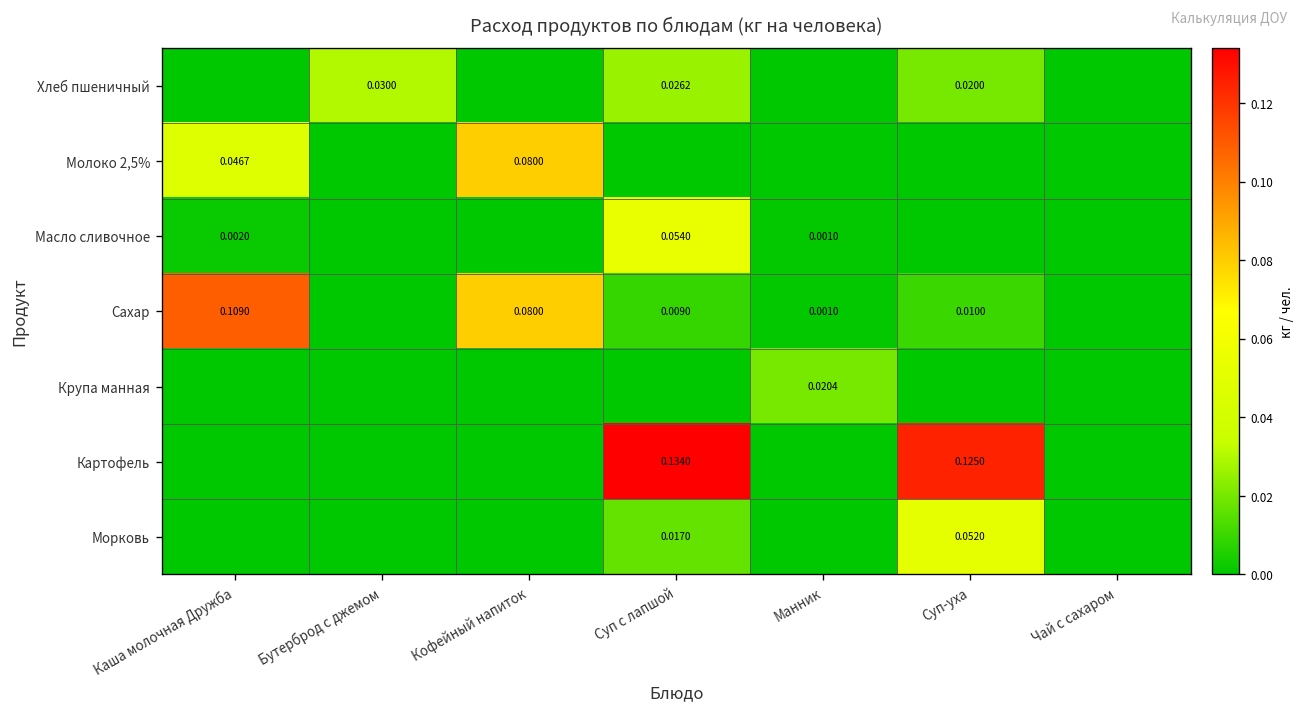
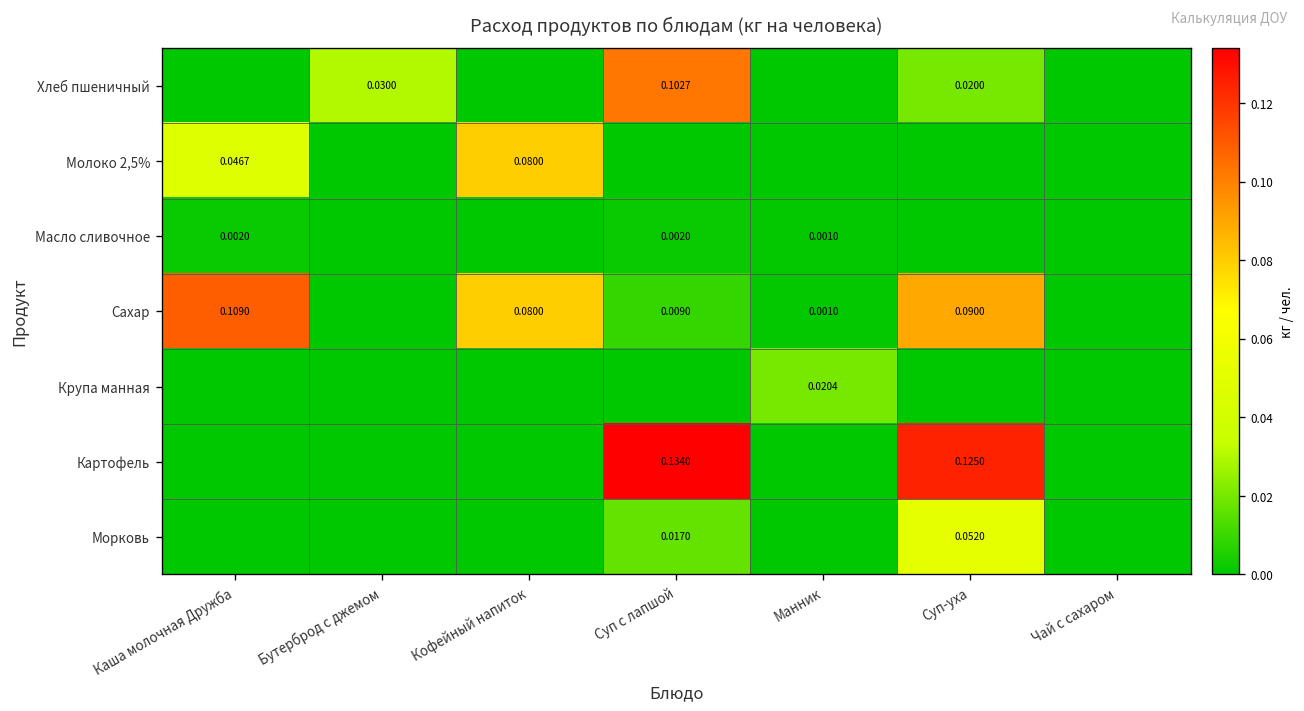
  {
    "Хлеб пшеничный": {
      "Бутерброд с джемом": 0.0300,
-     "Суп с лапшой": 0.0262,
+     "Суп с лапшой": 0.1027,
      "Суп-уха": 0.0200
    },
    "Молоко 2,5%": {
      "Каша молочная Дружба": 0.0467,
      "Кофейный напиток": 0.0800
    },
    "Масло сливочное": {
      "Каша молочная Дружба": 0.0020,
-     "Суп с лапшой": 0.0540,
+     "Суп с лапшой": 0.0020,
      "Манник": 0.0010
    },
    "Сахар": {
      "Каша молочная Дружба": 0.1090,
      "Кофейный напиток": 0.0800,
      "Суп с лапшой": 0.0090,
      "Манник": 0.0010,
-     "Суп-уха": 0.0100
+     "Суп-уха": 0.0900
    },
    "Крупа манная": {
      "Манник": 0.0204
    },
    "Картофель": {
      "Суп с лапшой": 0.1340,
      "Суп-уха": 0.1250
    },
    "Морковь": {
      "Суп с лапшой": 0.0170,
      "Суп-уха": 0.0520
    }
  }
